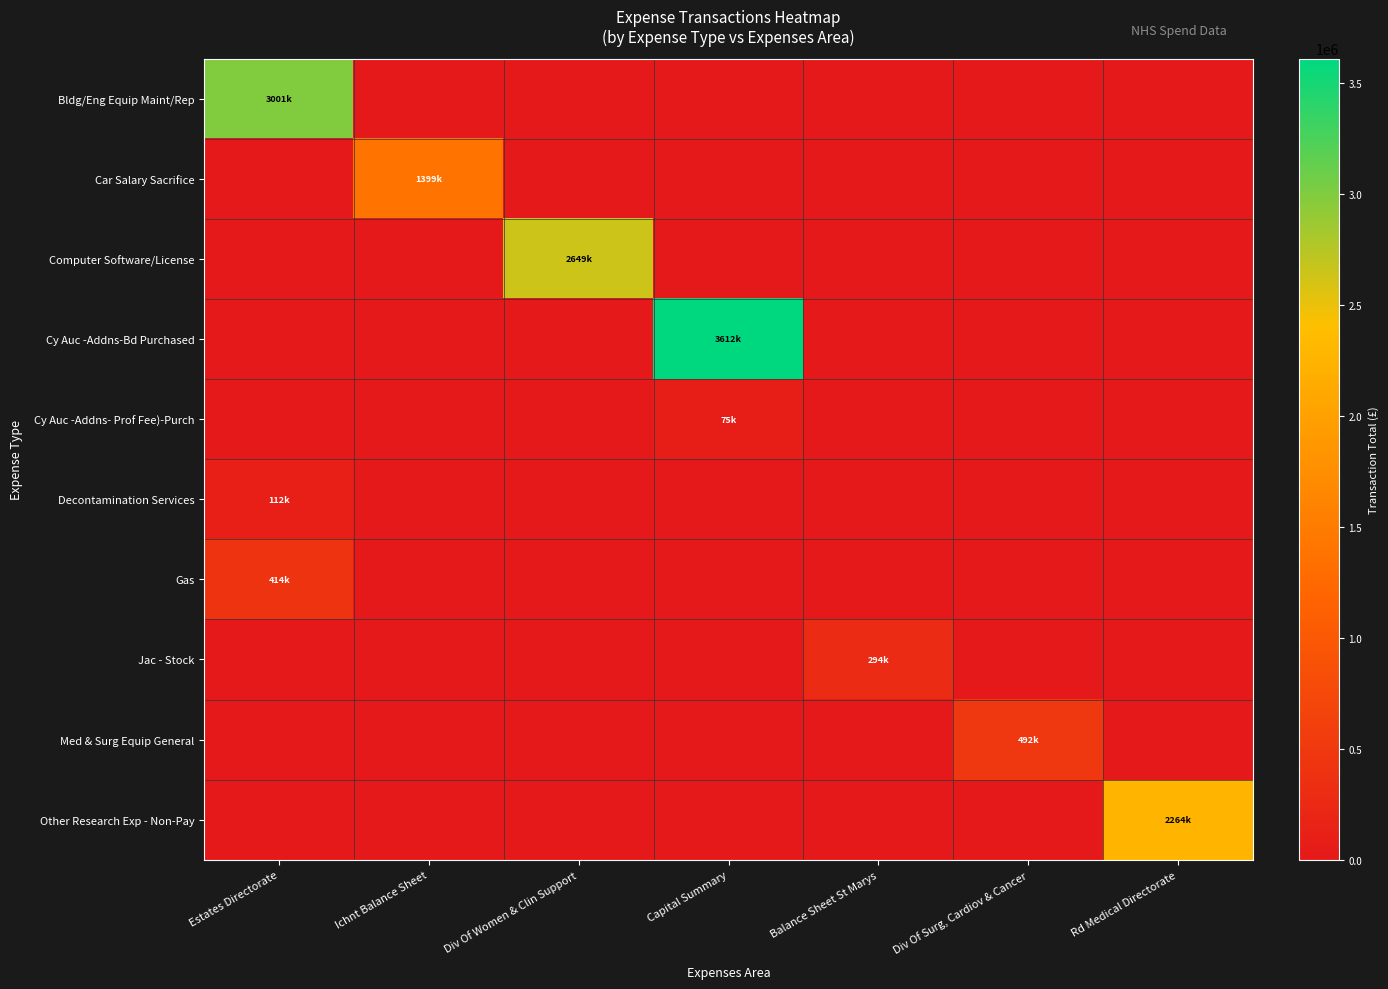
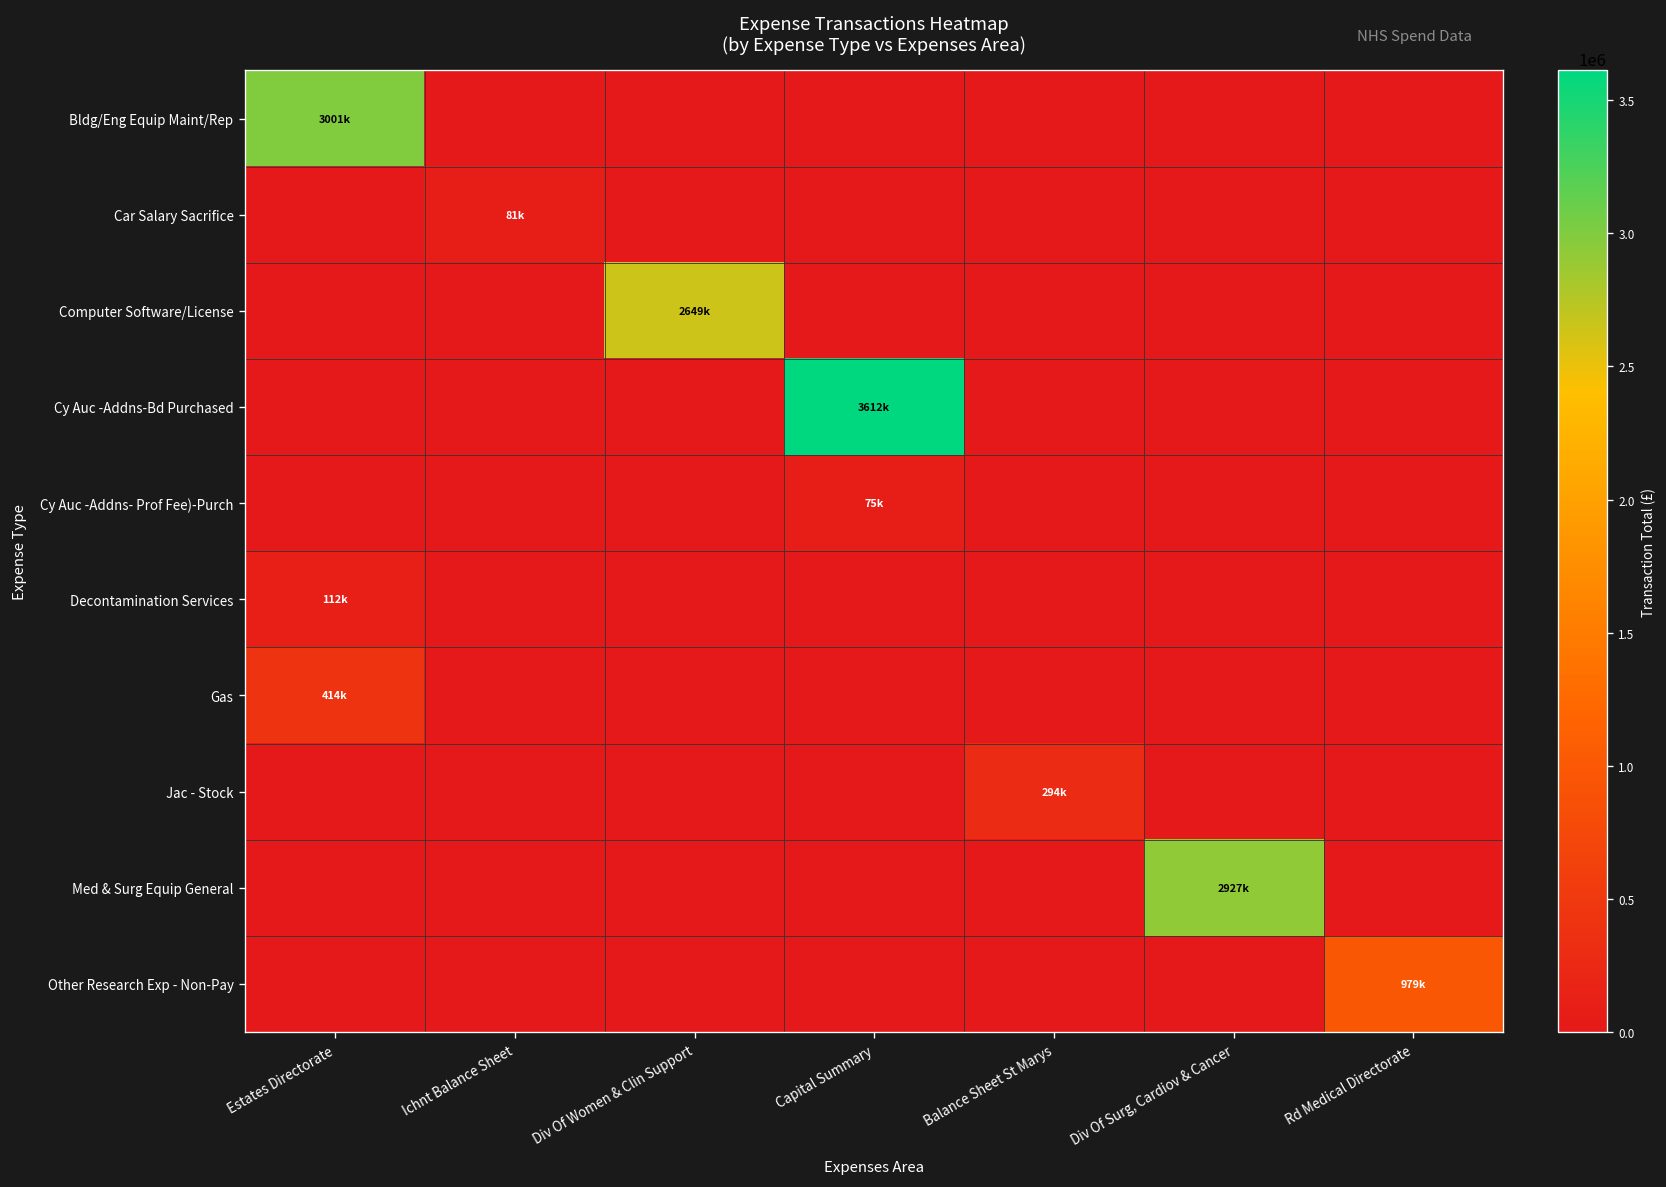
  {
    "Bldg/Eng Equip Maint/Rep": {
      "Estates Directorate": "3001k"
    },
    "Car Salary Sacrifice": {
-     "Ichnt Balance Sheet": "1399k"
+     "Ichnt Balance Sheet": "81k"
    },
    "Computer Software/License": {
      "Div Of Women & Clin Support": "2649k"
    },
    "Cy Auc -Addns-Bd Purchased": {
      "Capital Summary": "3612k"
    },
    "Cy Auc -Addns- Prof Fee)-Purch": {
      "Capital Summary": "75k"
    },
    "Decontamination Services": {
      "Estates Directorate": "112k"
    },
    "Gas": {
      "Estates Directorate": "414k"
    },
    "Jac - Stock": {
      "Balance Sheet St Marys": "294k"
    },
    "Med & Surg Equip General": {
-     "Div Of Surg, Cardiov & Cancer": "492k"
+     "Div Of Surg, Cardiov & Cancer": "2927k"
    },
    "Other Research Exp - Non-Pay": {
-     "Rd Medical Directorate": "2264k"
+     "Rd Medical Directorate": "979k"
    }
  }
